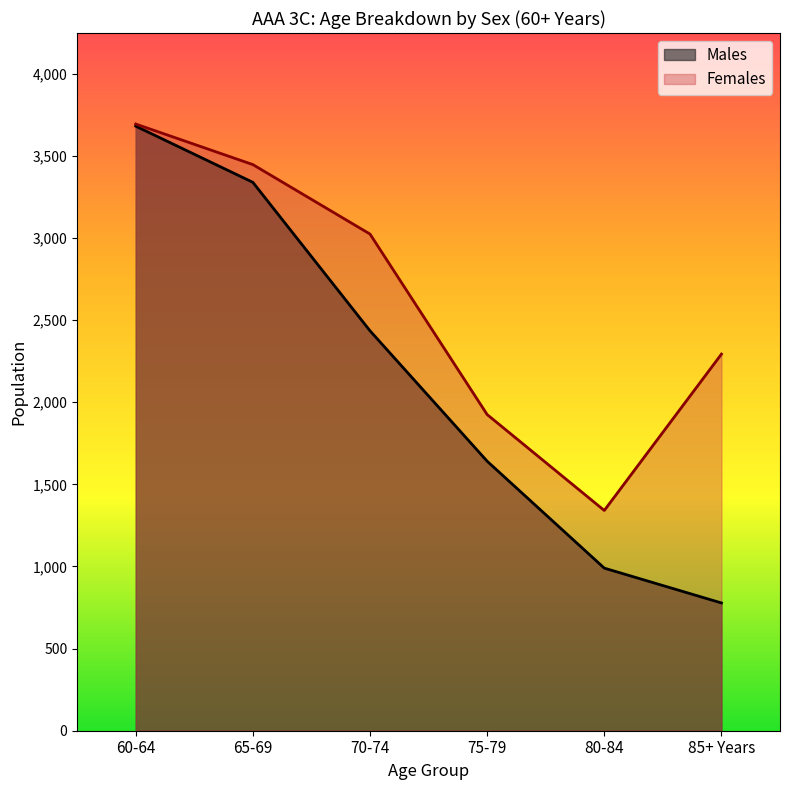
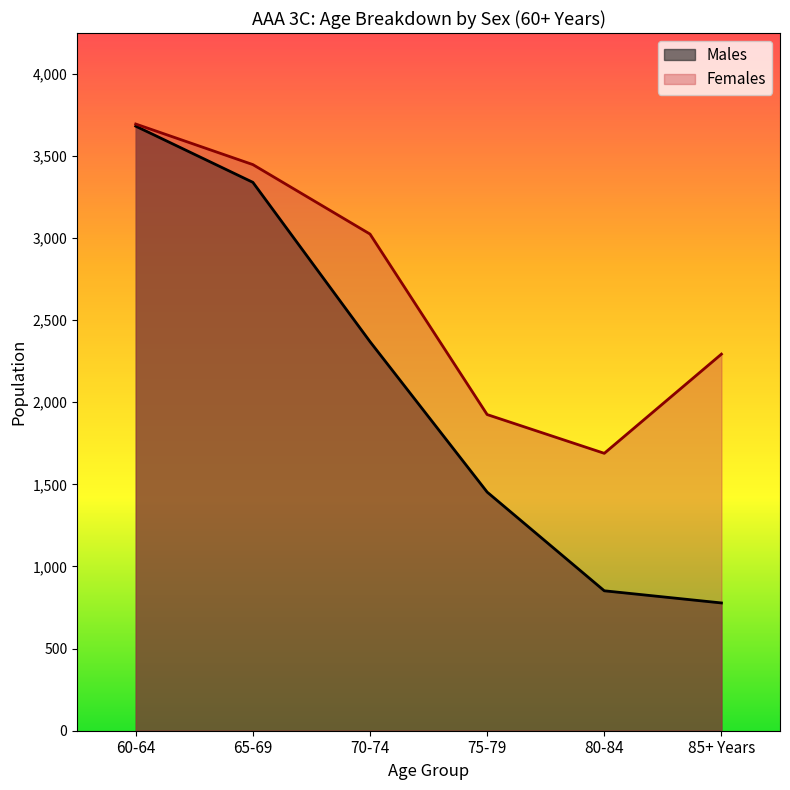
  {
    "Males": {
      "65-69": "3,340",
-     "70-74": "2,440",
-     "75-79": "1,640",
-     "80-84": "990",
+     "70-74": "2,370",
+     "75-79": "1,450",
+     "80-84": "850",
      "85+ Years": "780"
    },
    "Females": {
      "65-69": "3,450",
      "70-74": "3,020",
      "75-79": "1,930",
-     "80-84": "1,340",
+     "80-84": "1,690",
      "85+ Years": "2,290"
    }
  }
